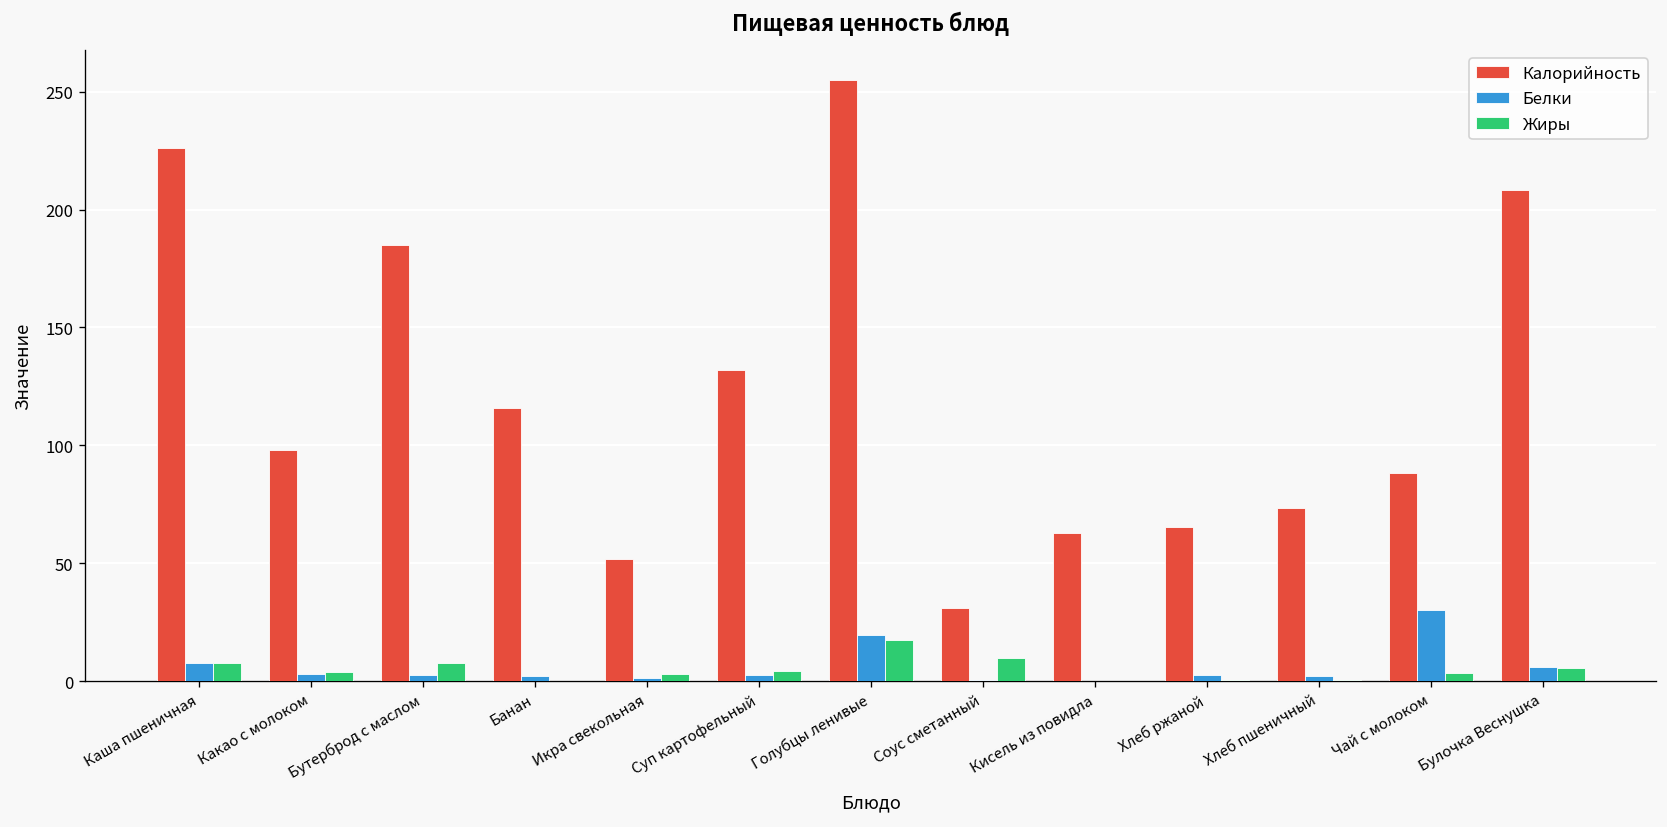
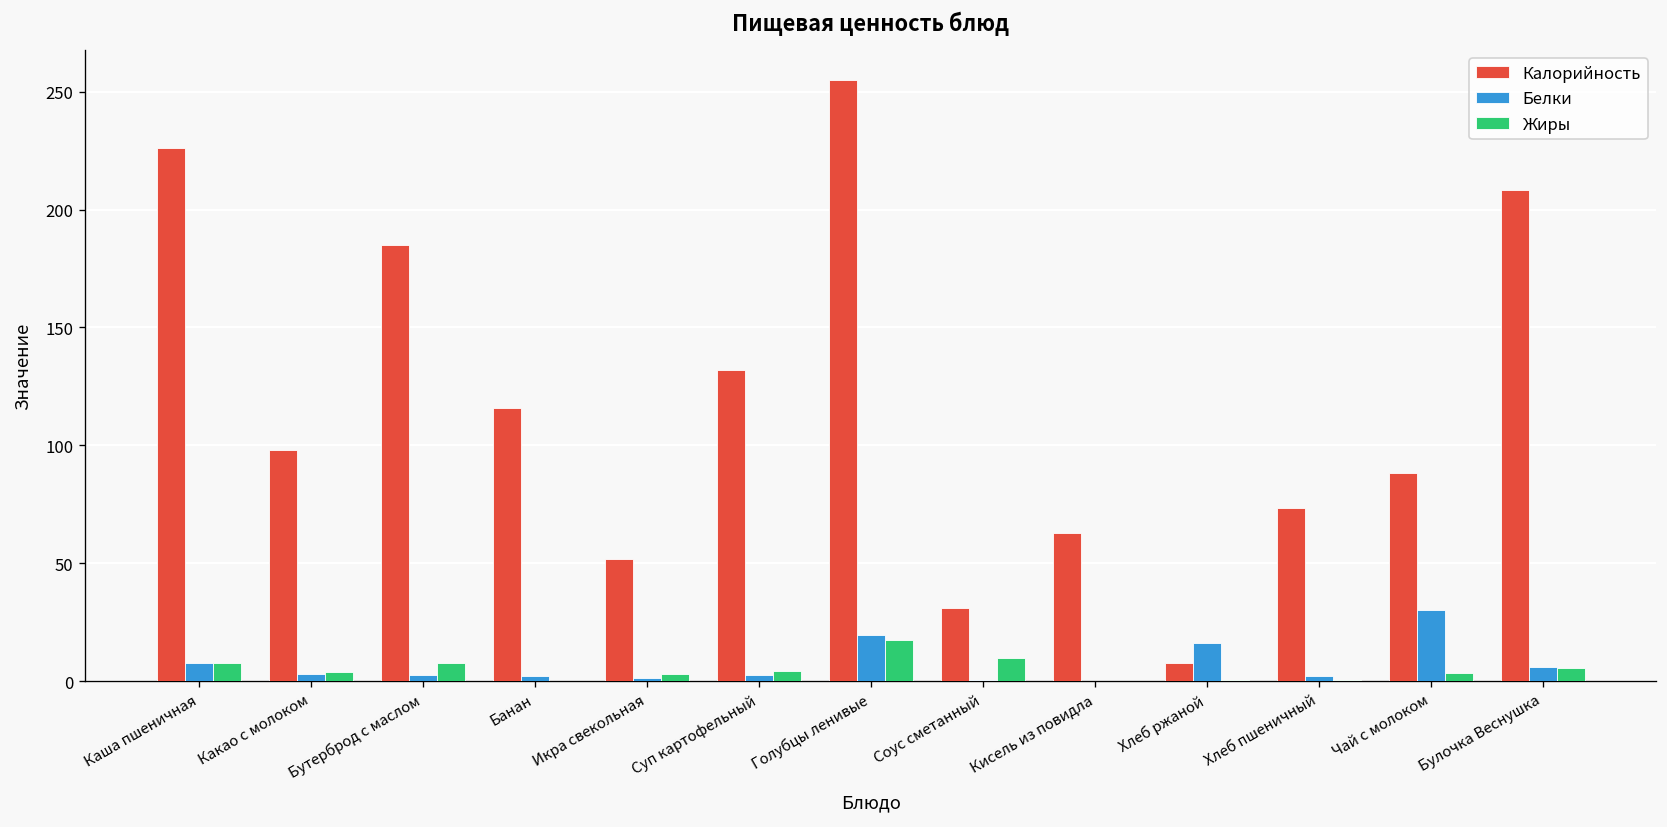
  {
    "Калорийность": {
      "Каша пшеничная": 226,
      "Какао с молоком": 98,
      "Бутерброд с маслом": 185,
      "Банан": 116,
      "Икра свекольная": 52,
      "Суп картофельный": 132,
      "Голубцы ленивые": 255,
      "Соус сметанный": 31,
      "Кисель из повидла": 63,
-     "Хлеб ржаной": 65,
+     "Хлеб ржаной": 8,
      "Хлеб пшеничный": 74,
      "Чай с молоком": 88,
      "Булочка Веснушка": 208
    },
    "Белки": {
      "Каша пшеничная": 8,
      "Какао с молоком": 3,
      "Бутерброд с маслом": 2,
      "Банан": 2,
      "Икра свекольная": 1,
      "Суп картофельный": 3,
      "Голубцы ленивые": 20,
-     "Хлеб ржаной": 3,
+     "Хлеб ржаной": 16,
      "Хлеб пшеничный": 2,
      "Чай с молоком": 30,
      "Булочка Веснушка": 6
    },
    "Жиры": {
      "Каша пшеничная": 8,
      "Какао с молоком": 4,
      "Бутерброд с маслом": 8,
      "Икра свекольная": 3,
      "Суп картофельный": 4,
      "Голубцы ленивые": 17,
      "Соус сметанный": 10,
      "Кисель из повидла": 0,
      "Чай с молоком": 3,
      "Булочка Веснушка": 5
    }
  }
